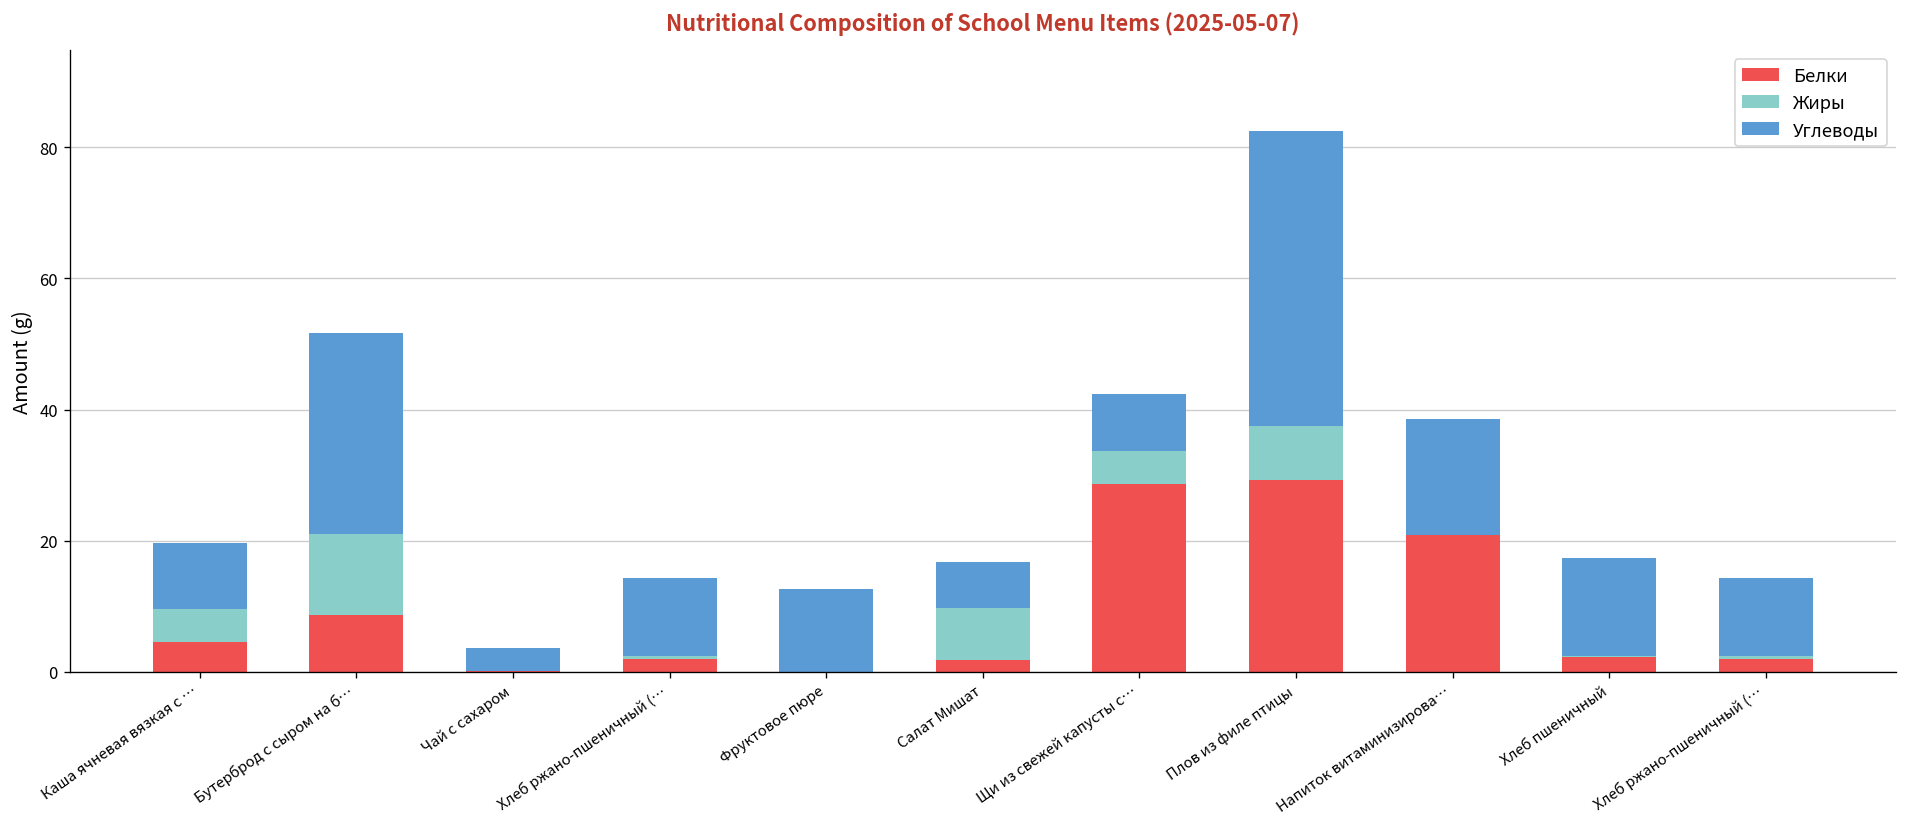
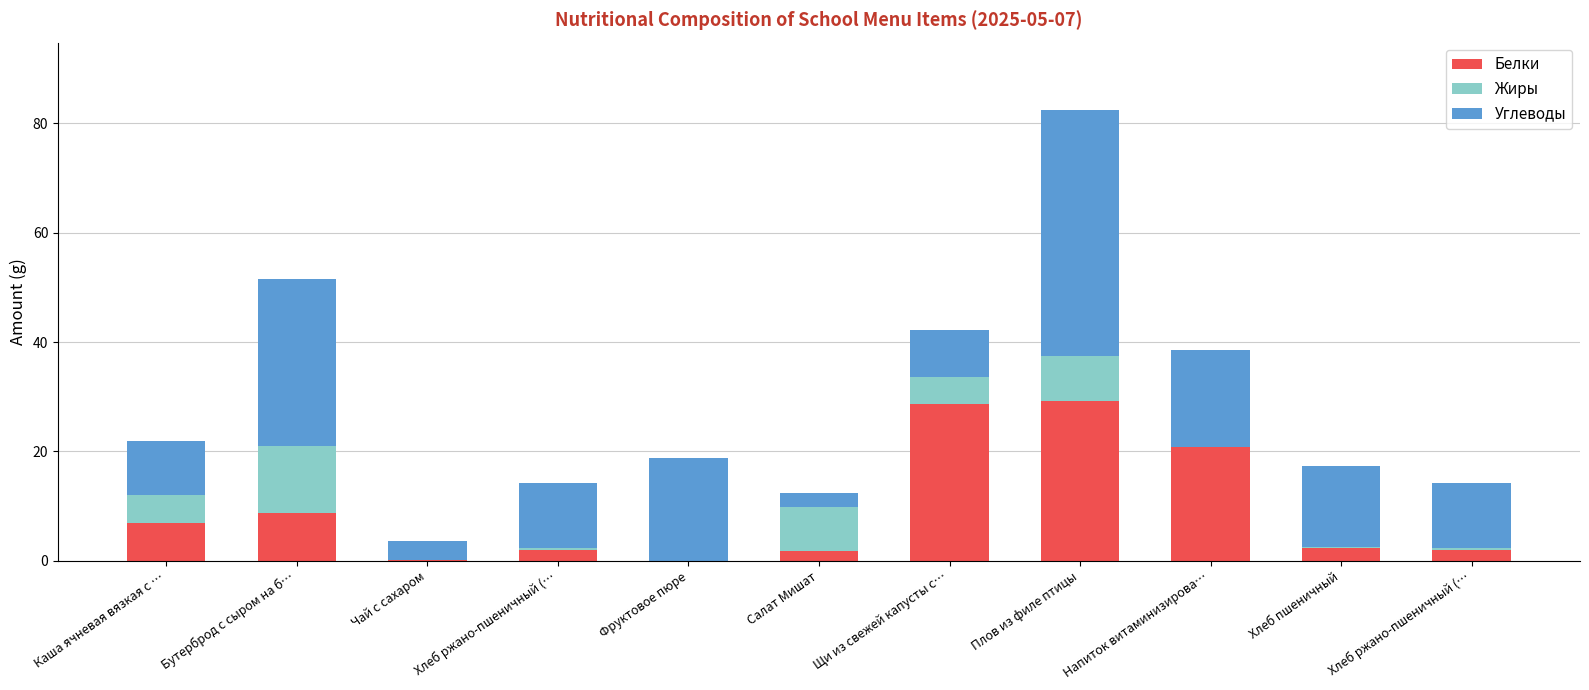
  {
    "Белки": {
-     "Каша ячневая вязкая с …": 5,
+     "Каша ячневая вязкая с …": 7,
      "Бутерброд с сыром на б…": 9,
      "Фруктовое пюре": 0,
      "Салат Мишат": 2,
      "Щи из свежей капусты с…": 29,
      "Плов из филе птицы": 29,
      "Напиток витаминизирова…": 21,
      "Хлеб пшеничный": 2
    },
    "Жиры": {
      "Каша ячневая вязкая с …": 5,
      "Бутерброд с сыром на б…": 12,
      "Чай с сахаром": 0,
      "Фруктовое пюре": 0,
      "Салат Мишат": 8,
      "Щи из свежей капусты с…": 5,
      "Плов из филе птицы": 8,
      "Напиток витаминизирова…": 0
    },
    "Углеводы": {
      "Каша ячневая вязкая с …": 10,
      "Бутерброд с сыром на б…": 31,
      "Чай с сахаром": 3,
-     "Фруктовое пюре": 13,
-     "Салат Мишат": 7,
+     "Фруктовое пюре": 19,
+     "Салат Мишат": 3,
      "Щи из свежей капусты с…": 9,
      "Плов из филе птицы": 45,
      "Напиток витаминизирова…": 18,
      "Хлеб пшеничный": 15
    }
  }
